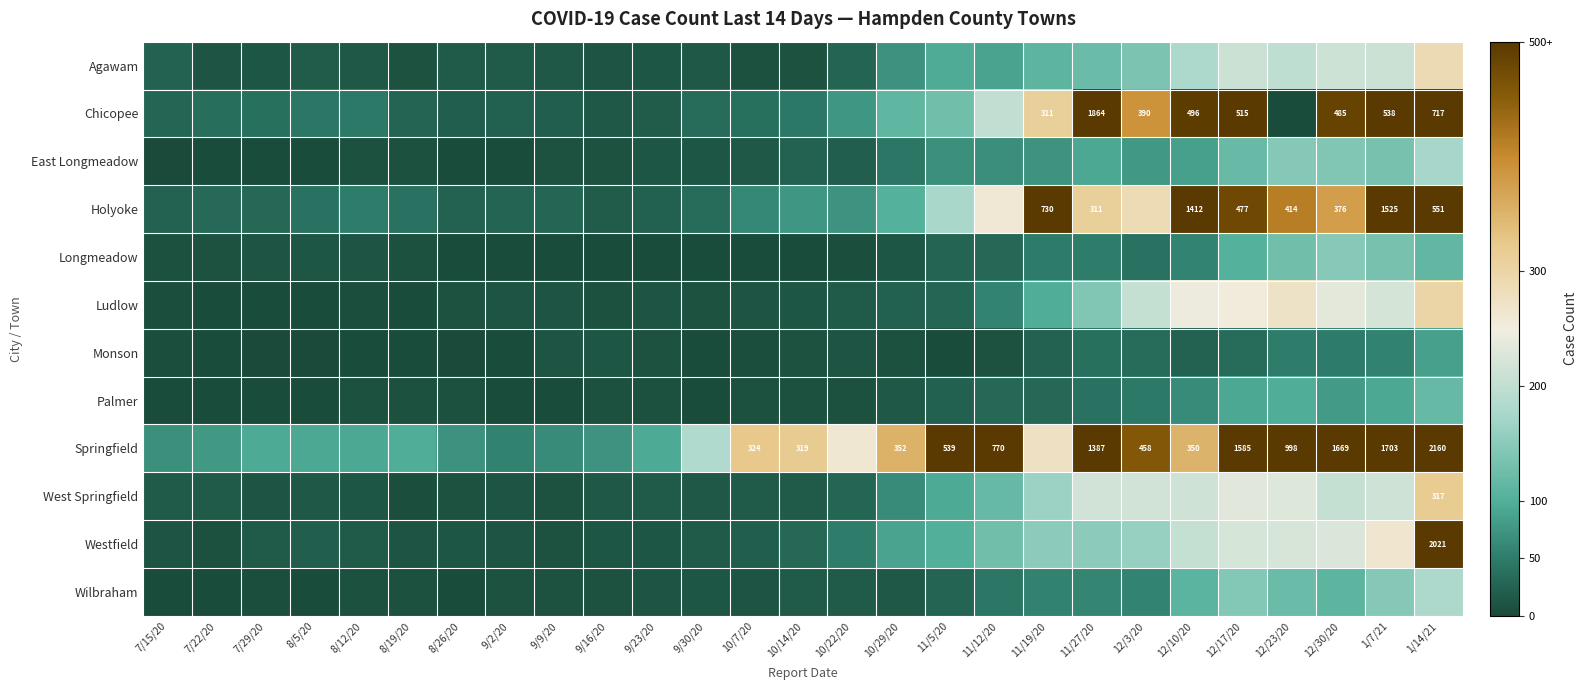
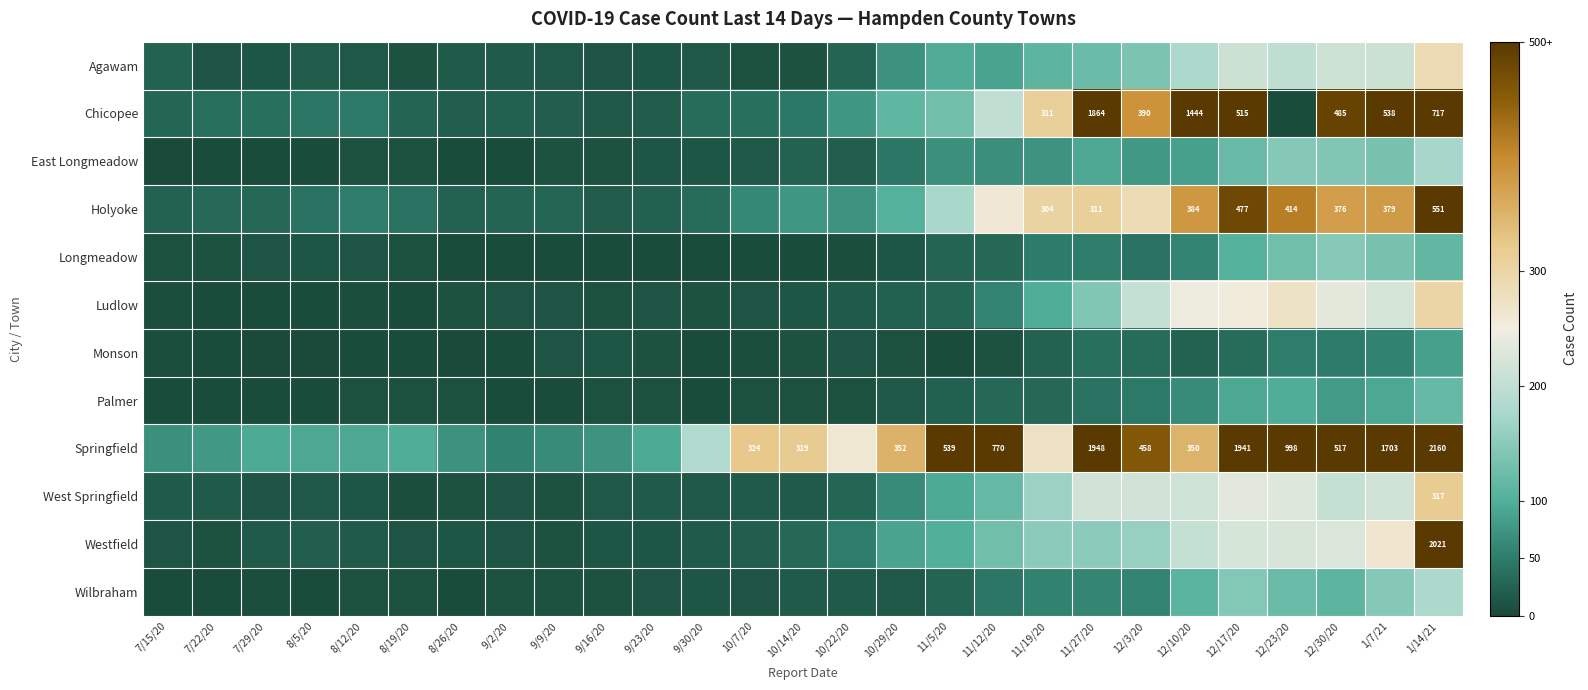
  {
    "Chicopee": {
      "11/19/20": 311,
      "11/27/20": 1864,
      "12/3/20": 390,
-     "12/10/20": 496,
+     "12/10/20": 1444,
      "12/17/20": 515,
      "12/30/20": 485,
      "1/7/21": 538,
      "1/14/21": 717
    },
    "Holyoke": {
-     "11/19/20": 730,
+     "11/19/20": 304,
      "11/27/20": 311,
-     "12/10/20": 1412,
+     "12/10/20": 384,
      "12/17/20": 477,
      "12/23/20": 414,
      "12/30/20": 376,
-     "1/7/21": 1525,
+     "1/7/21": 379,
      "1/14/21": 551
    },
    "Springfield": {
      "10/7/20": 324,
      "10/14/20": 319,
      "10/29/20": 352,
      "11/5/20": 539,
      "11/12/20": 770,
-     "11/27/20": 1387,
+     "11/27/20": 1948,
      "12/3/20": 458,
      "12/10/20": 350,
-     "12/17/20": 1585,
+     "12/17/20": 1941,
      "12/23/20": 998,
-     "12/30/20": 1669,
+     "12/30/20": 517,
      "1/7/21": 1703,
      "1/14/21": 2160
    },
    "West Springfield": {
      "1/14/21": 317
    },
    "Westfield": {
      "1/14/21": 2021
    }
  }
